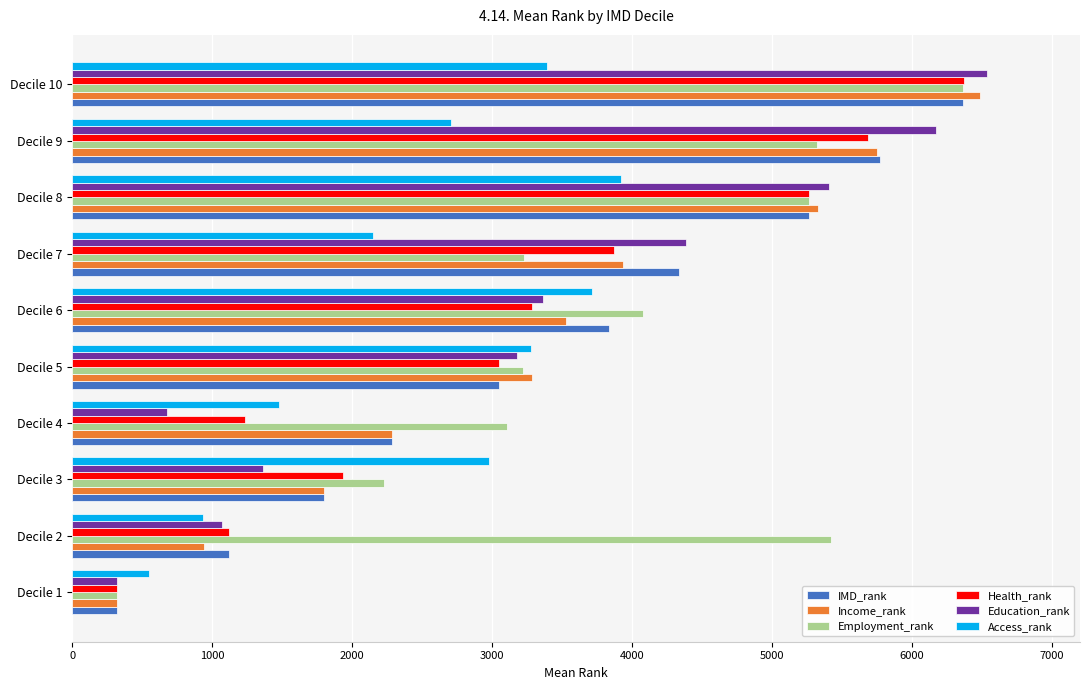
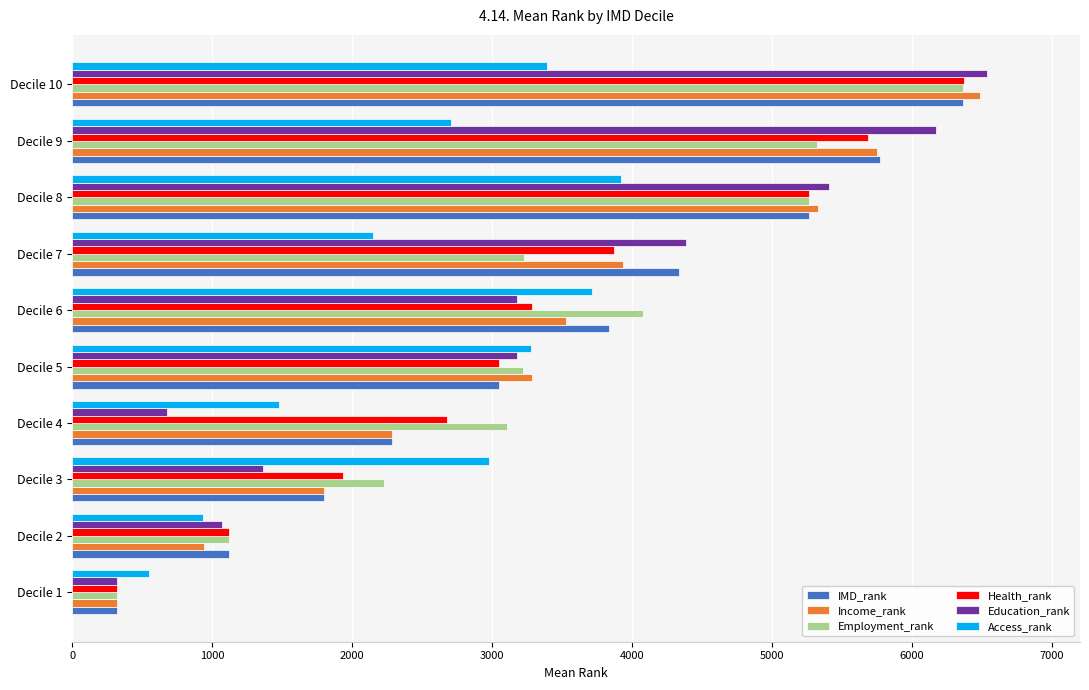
  {
    "IMD_rank": {
      "Decile 10": 6360,
      "Decile 9": 5770,
      "Decile 8": 5270,
      "Decile 7": 4330,
      "Decile 6": 3830,
      "Decile 5": 3050,
      "Decile 4": 2280,
      "Decile 3": 1800,
      "Decile 2": 1120,
      "Decile 1": 320
    },
    "Income_rank": {
      "Decile 10": 6480,
      "Decile 9": 5750,
      "Decile 8": 5330,
      "Decile 7": 3940,
      "Decile 6": 3530,
      "Decile 5": 3290,
      "Decile 4": 2280,
      "Decile 3": 1800,
      "Decile 2": 950,
      "Decile 1": 320
    },
    "Employment_rank": {
      "Decile 10": 6360,
      "Decile 9": 5320,
      "Decile 8": 5270,
      "Decile 7": 3230,
      "Decile 6": 4080,
      "Decile 5": 3220,
      "Decile 4": 3110,
      "Decile 3": 2230,
-     "Decile 2": 5420,
+     "Decile 2": 1120,
      "Decile 1": 320
    },
    "Health_rank": {
      "Decile 10": 6370,
      "Decile 9": 5680,
      "Decile 8": 5270,
      "Decile 7": 3870,
      "Decile 6": 3290,
      "Decile 5": 3050,
-     "Decile 4": 1230,
+     "Decile 4": 2680,
      "Decile 3": 1930,
      "Decile 2": 1120,
      "Decile 1": 320
    },
    "Education_rank": {
      "Decile 10": 6540,
      "Decile 9": 6170,
      "Decile 8": 5410,
      "Decile 7": 4380,
-     "Decile 6": 3370,
+     "Decile 6": 3180,
      "Decile 5": 3180,
      "Decile 4": 680,
      "Decile 3": 1360,
      "Decile 2": 1070,
      "Decile 1": 320
    },
    "Access_rank": {
      "Decile 10": 3390,
      "Decile 9": 2710,
      "Decile 8": 3920,
      "Decile 7": 2150,
      "Decile 6": 3720,
      "Decile 5": 3280,
      "Decile 4": 1480,
      "Decile 3": 2980,
      "Decile 2": 930,
      "Decile 1": 550
    }
  }
